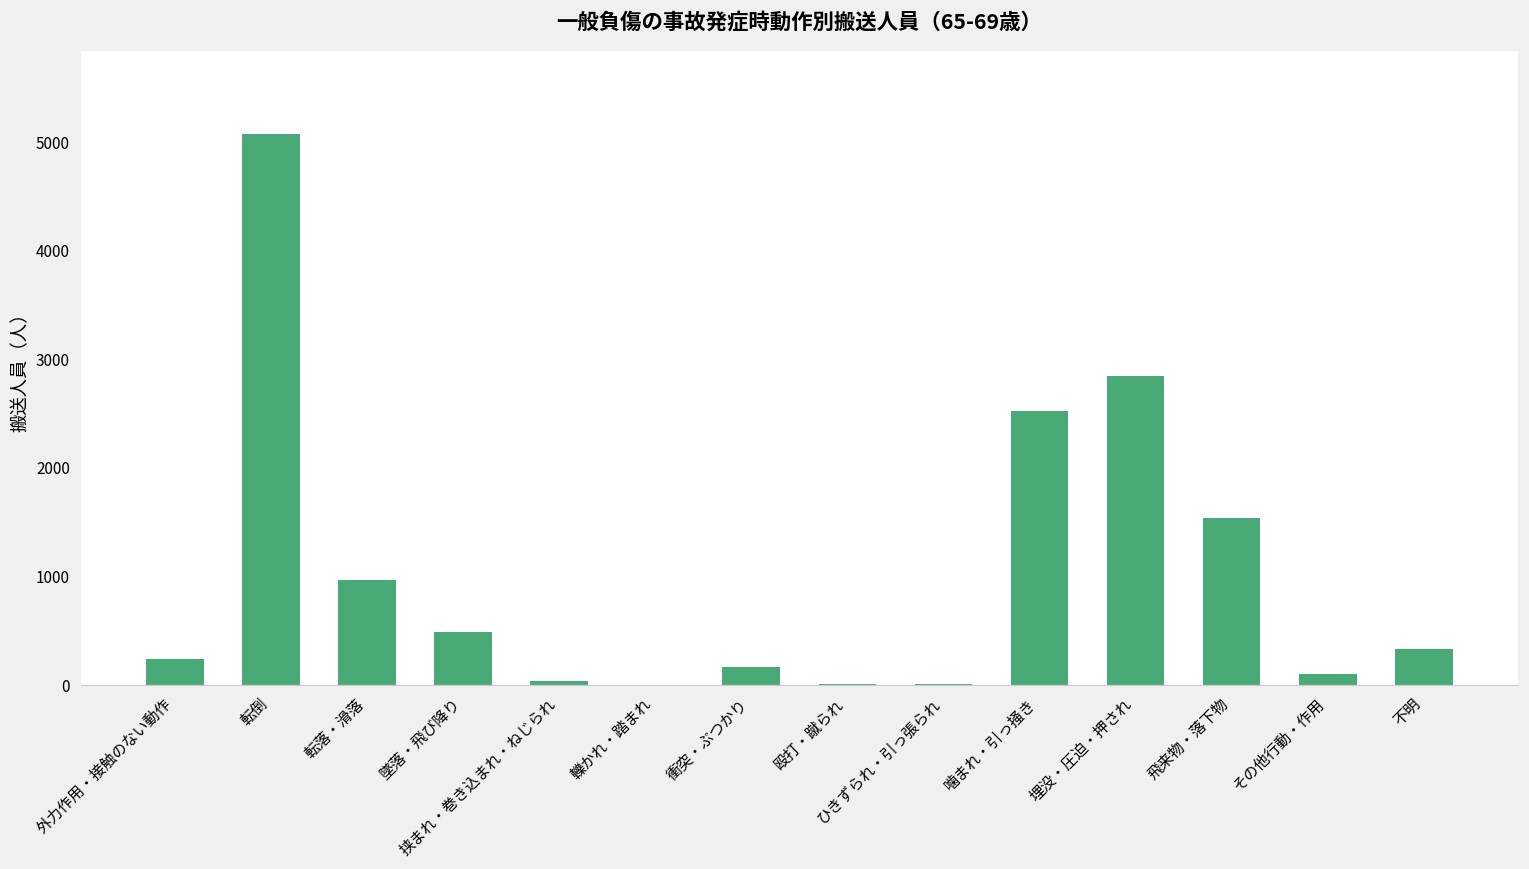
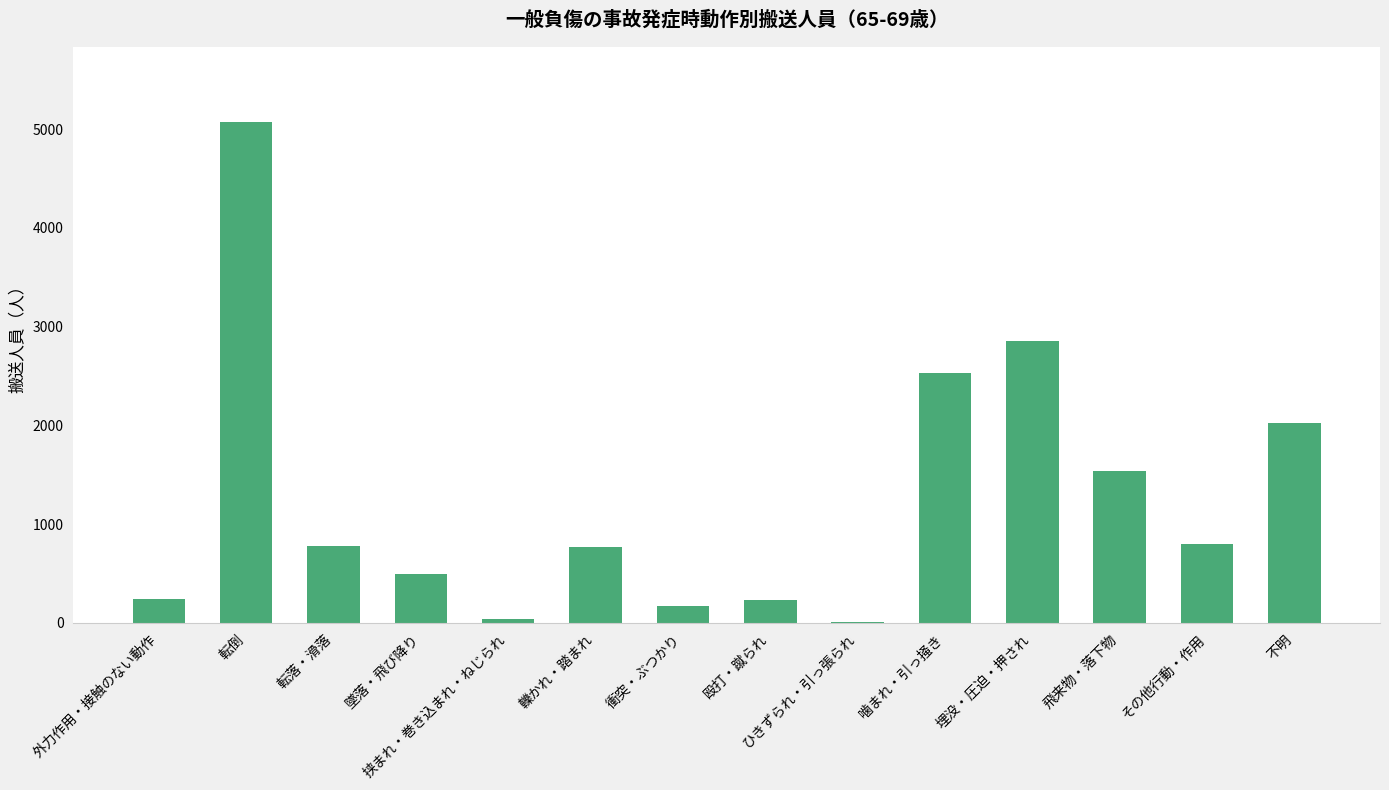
  {
    "外力作用・接触のない動作": 200,
    "転倒": 5100,
-   "転落・滑落": 1000,
+   "転落・滑落": 800,
    "墜落・飛び降り": 500,
    "挟まれ・巻き込まれ・ねじられ": 0,
-   "轢かれ・踏まれ": 0,
+   "轢かれ・踏まれ": 800,
    "衝突・ぶつかり": 200,
-   "殴打・蹴られ": 0,
+   "殴打・蹴られ": 200,
    "噛まれ・引っ掻き": 2500,
    "埋没・圧迫・押され": 2900,
    "飛来物・落下物": 1500,
-   "その他行動・作用": 100,
-   "不明": 300
+   "その他行動・作用": 800,
+   "不明": 2000
  }
